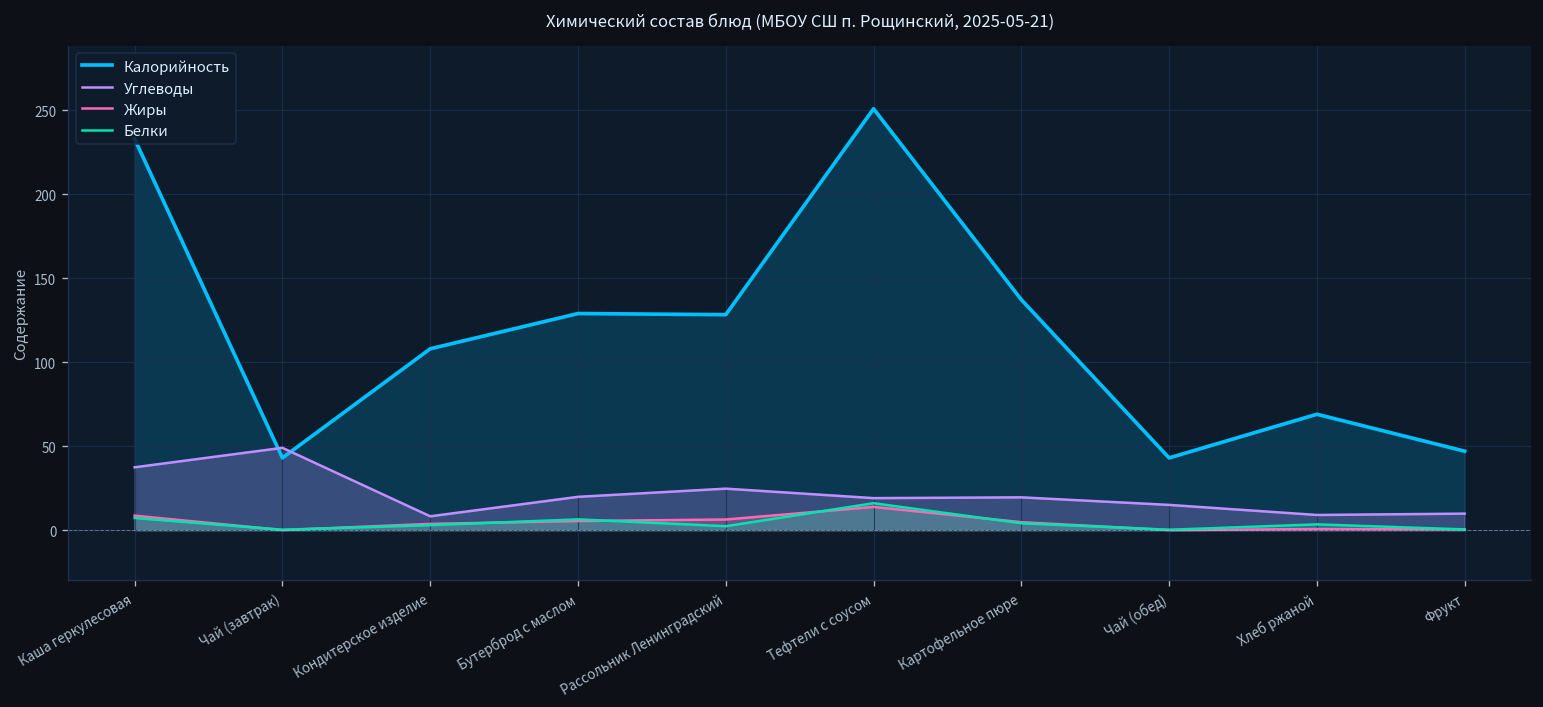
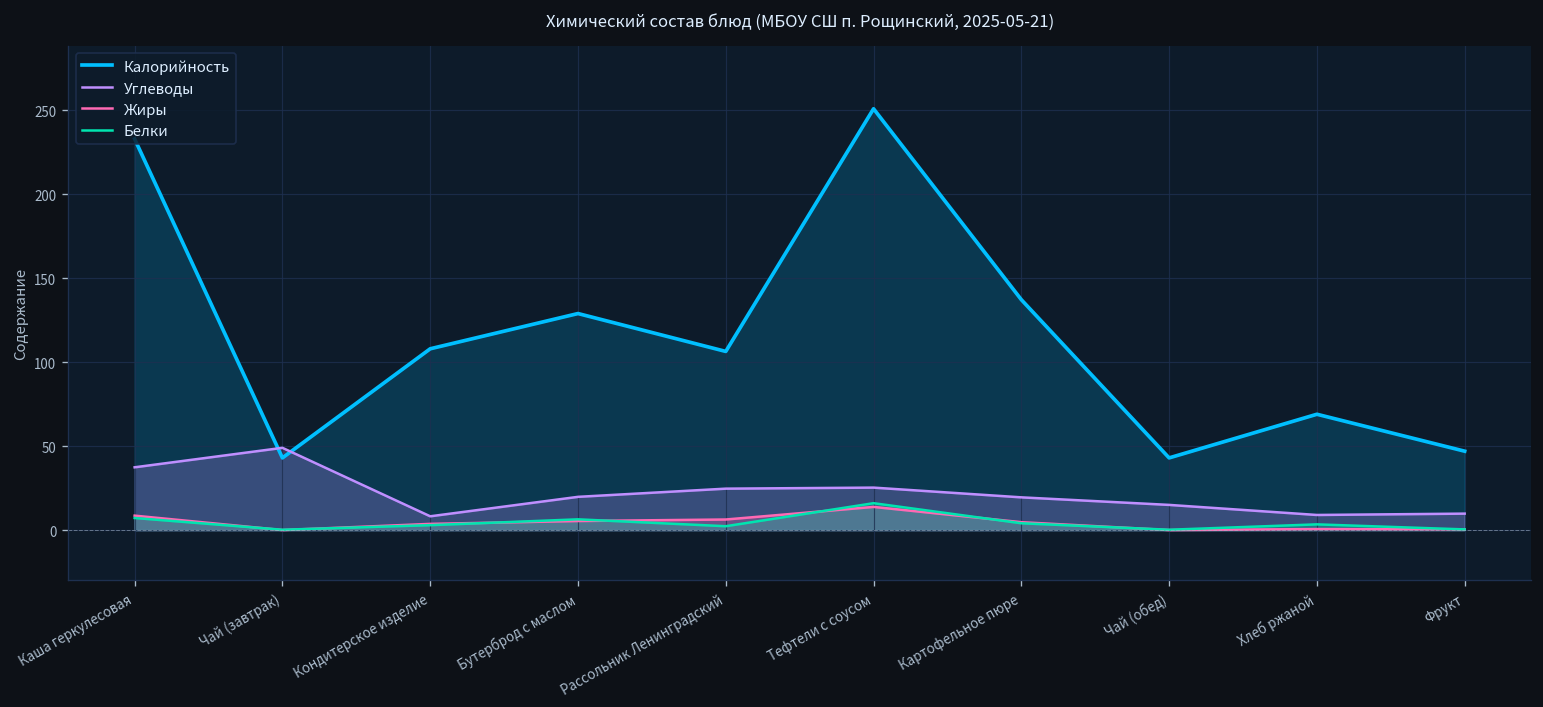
  {
    "Калорийность": {
      "Чай (завтрак)": 43,
      "Кондитерское изделие": 108,
      "Бутерброд с маслом": 129,
-     "Рассольник Ленинградский": 128,
+     "Рассольник Ленинградский": 106,
      "Тефтели с соусом": 251,
      "Картофельное пюре": 137,
      "Чай (обед)": 43,
      "Хлеб ржаной": 69,
      "Фрукт": 47
    },
    "Углеводы": {
      "Каша геркулесовая": 37,
      "Чай (завтрак)": 49,
      "Кондитерское изделие": 8,
      "Бутерброд с маслом": 20,
      "Рассольник Ленинградский": 25,
-     "Тефтели с соусом": 19,
+     "Тефтели с соусом": 25,
      "Картофельное пюре": 20,
      "Чай (обед)": 15,
      "Хлеб ржаной": 9,
      "Фрукт": 10
    },
    "Жиры": {
      "Рассольник Ленинградский": 6,
      "Тефтели с соусом": 14,
      "Хлеб ржаной": 1
    },
    "Белки": {
      "Рассольник Ленинградский": 2,
      "Тефтели с соусом": 16,
      "Хлеб ржаной": 3
    }
  }
